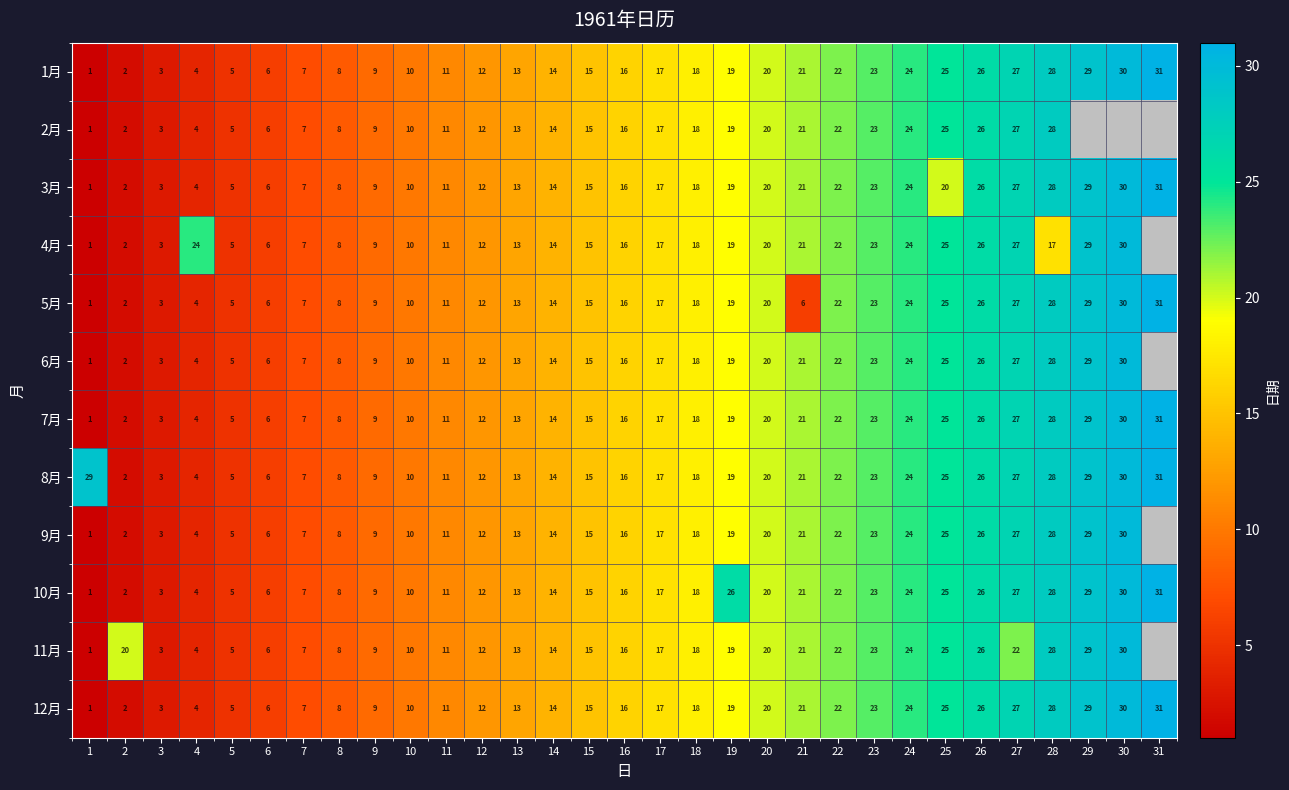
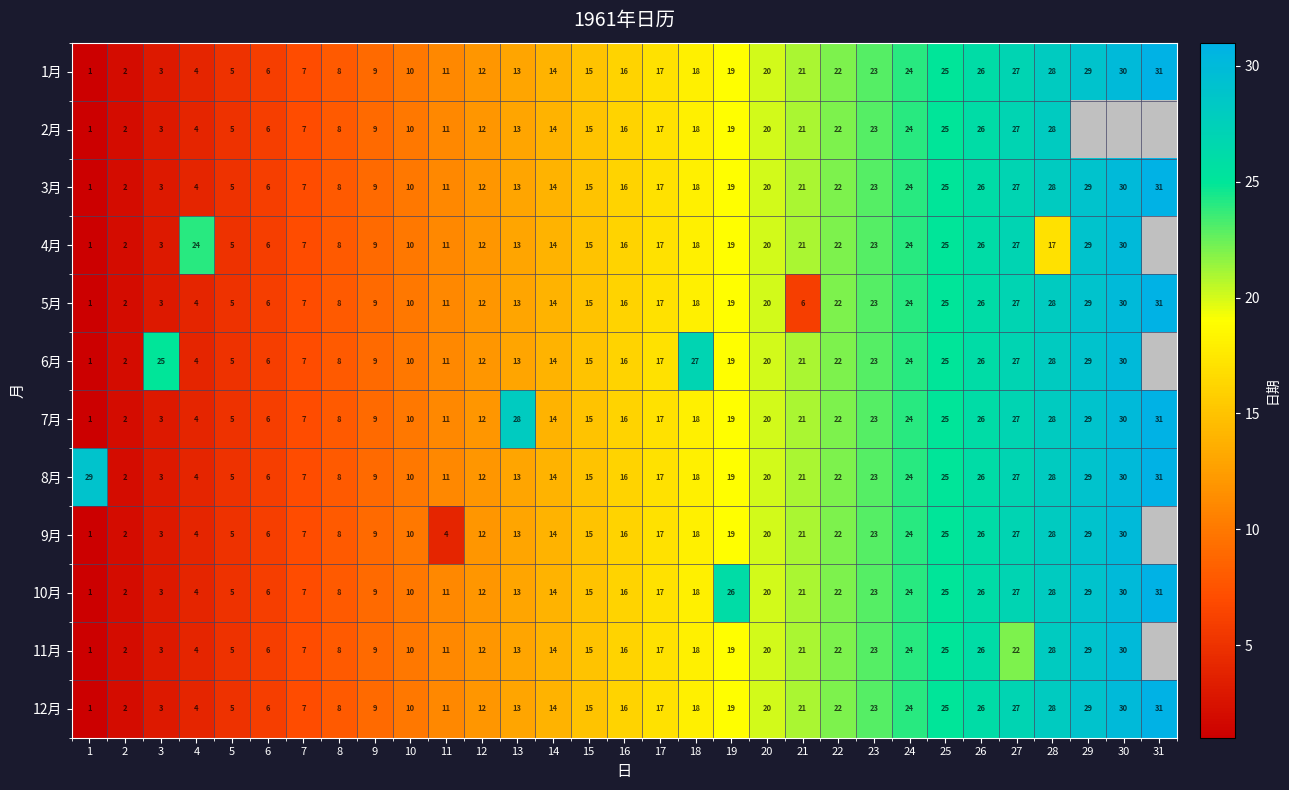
  {
    "3月": {
      "1": 1,
      "2": 2,
      "3": 3,
      "4": 4,
      "5": 5,
      "6": 6,
      "7": 7,
      "8": 8,
      "9": 9,
      "10": 10,
      "11": 11,
      "12": 12,
      "13": 13,
      "14": 14,
      "15": 15,
      "16": 16,
      "17": 17,
      "18": 18,
      "19": 19,
      "20": 20,
      "21": 21,
      "22": 22,
      "23": 23,
      "24": 24,
-     "25": 20,
+     "25": 25,
      "26": 26,
      "27": 27,
      "28": 28,
      "29": 29,
      "30": 30,
      "31": 31
    },
    "6月": {
      "1": 1,
      "2": 2,
-     "3": 3,
+     "3": 25,
      "4": 4,
      "5": 5,
      "6": 6,
      "7": 7,
      "8": 8,
      "9": 9,
      "10": 10,
      "11": 11,
      "12": 12,
      "13": 13,
      "14": 14,
      "15": 15,
      "16": 16,
      "17": 17,
-     "18": 18,
+     "18": 27,
      "19": 19,
      "20": 20,
      "21": 21,
      "22": 22,
      "23": 23,
      "24": 24,
      "25": 25,
      "26": 26,
      "27": 27,
      "28": 28,
      "29": 29,
      "30": 30
    },
    "7月": {
      "1": 1,
      "2": 2,
      "3": 3,
      "4": 4,
      "5": 5,
      "6": 6,
      "7": 7,
      "8": 8,
      "9": 9,
      "10": 10,
      "11": 11,
      "12": 12,
-     "13": 13,
+     "13": 28,
      "14": 14,
      "15": 15,
      "16": 16,
      "17": 17,
      "18": 18,
      "19": 19,
      "20": 20,
      "21": 21,
      "22": 22,
      "23": 23,
      "24": 24,
      "25": 25,
      "26": 26,
      "27": 27,
      "28": 28,
      "29": 29,
      "30": 30,
      "31": 31
    },
    "9月": {
      "1": 1,
      "2": 2,
      "3": 3,
      "4": 4,
      "5": 5,
      "6": 6,
      "7": 7,
      "8": 8,
      "9": 9,
      "10": 10,
-     "11": 11,
+     "11": 4,
      "12": 12,
      "13": 13,
      "14": 14,
      "15": 15,
      "16": 16,
      "17": 17,
      "18": 18,
      "19": 19,
      "20": 20,
      "21": 21,
      "22": 22,
      "23": 23,
      "24": 24,
      "25": 25,
      "26": 26,
      "27": 27,
      "28": 28,
      "29": 29,
      "30": 30
    },
    "11月": {
      "1": 1,
-     "2": 20,
+     "2": 2,
      "3": 3,
      "4": 4,
      "5": 5,
      "6": 6,
      "7": 7,
      "8": 8,
      "9": 9,
      "10": 10,
      "11": 11,
      "12": 12,
      "13": 13,
      "14": 14,
      "15": 15,
      "16": 16,
      "17": 17,
      "18": 18,
      "19": 19,
      "20": 20,
      "21": 21,
      "22": 22,
      "23": 23,
      "24": 24,
      "25": 25,
      "26": 26,
      "27": 22,
      "28": 28,
      "29": 29,
      "30": 30
    }
  }
